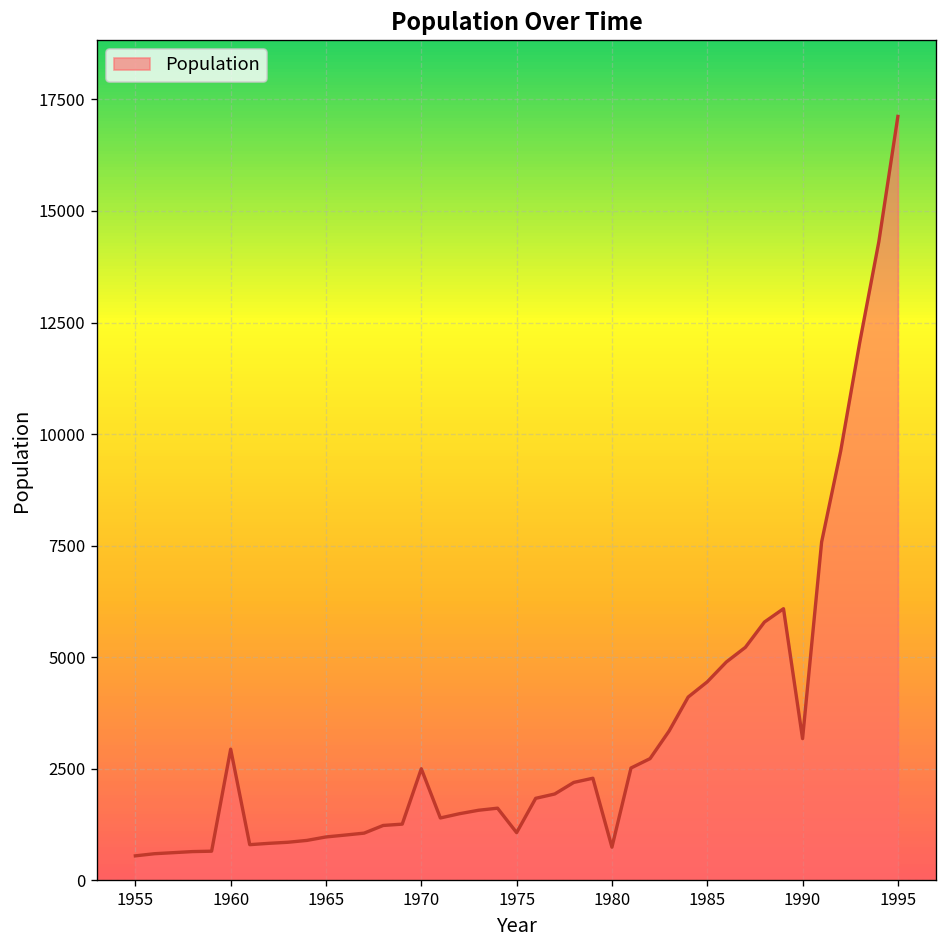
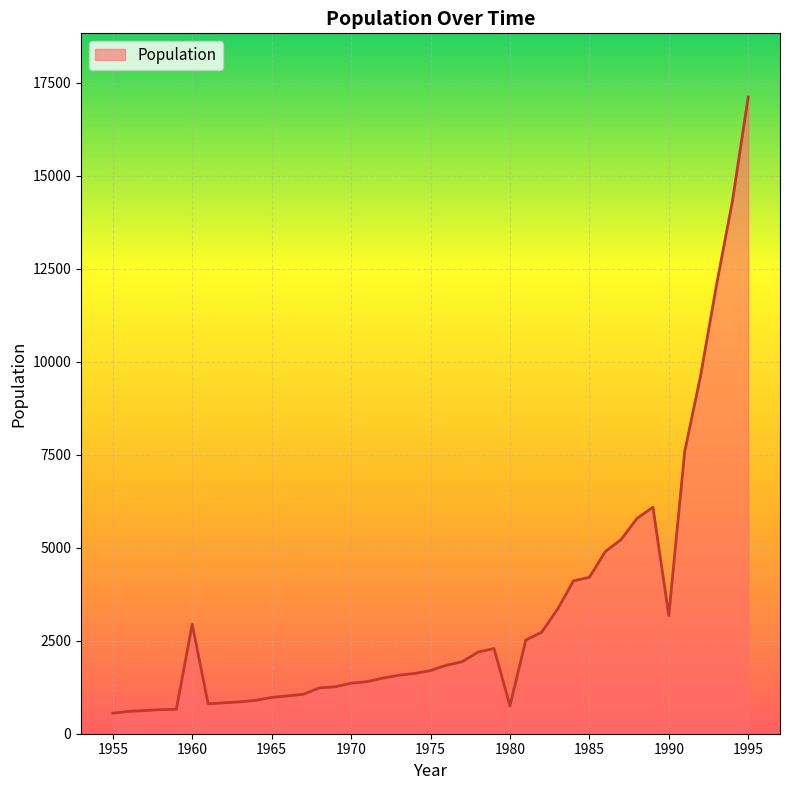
  {
    "1955": 600,
    "1960": 2900,
    "1965": 1000,
-   "1970": 2500,
-   "1975": 1100,
+   "1970": 1400,
+   "1975": 1700,
    "1980": 700,
-   "1985": 4500,
+   "1985": 4200,
    "1990": 3200,
    "1995": 17100
  }
